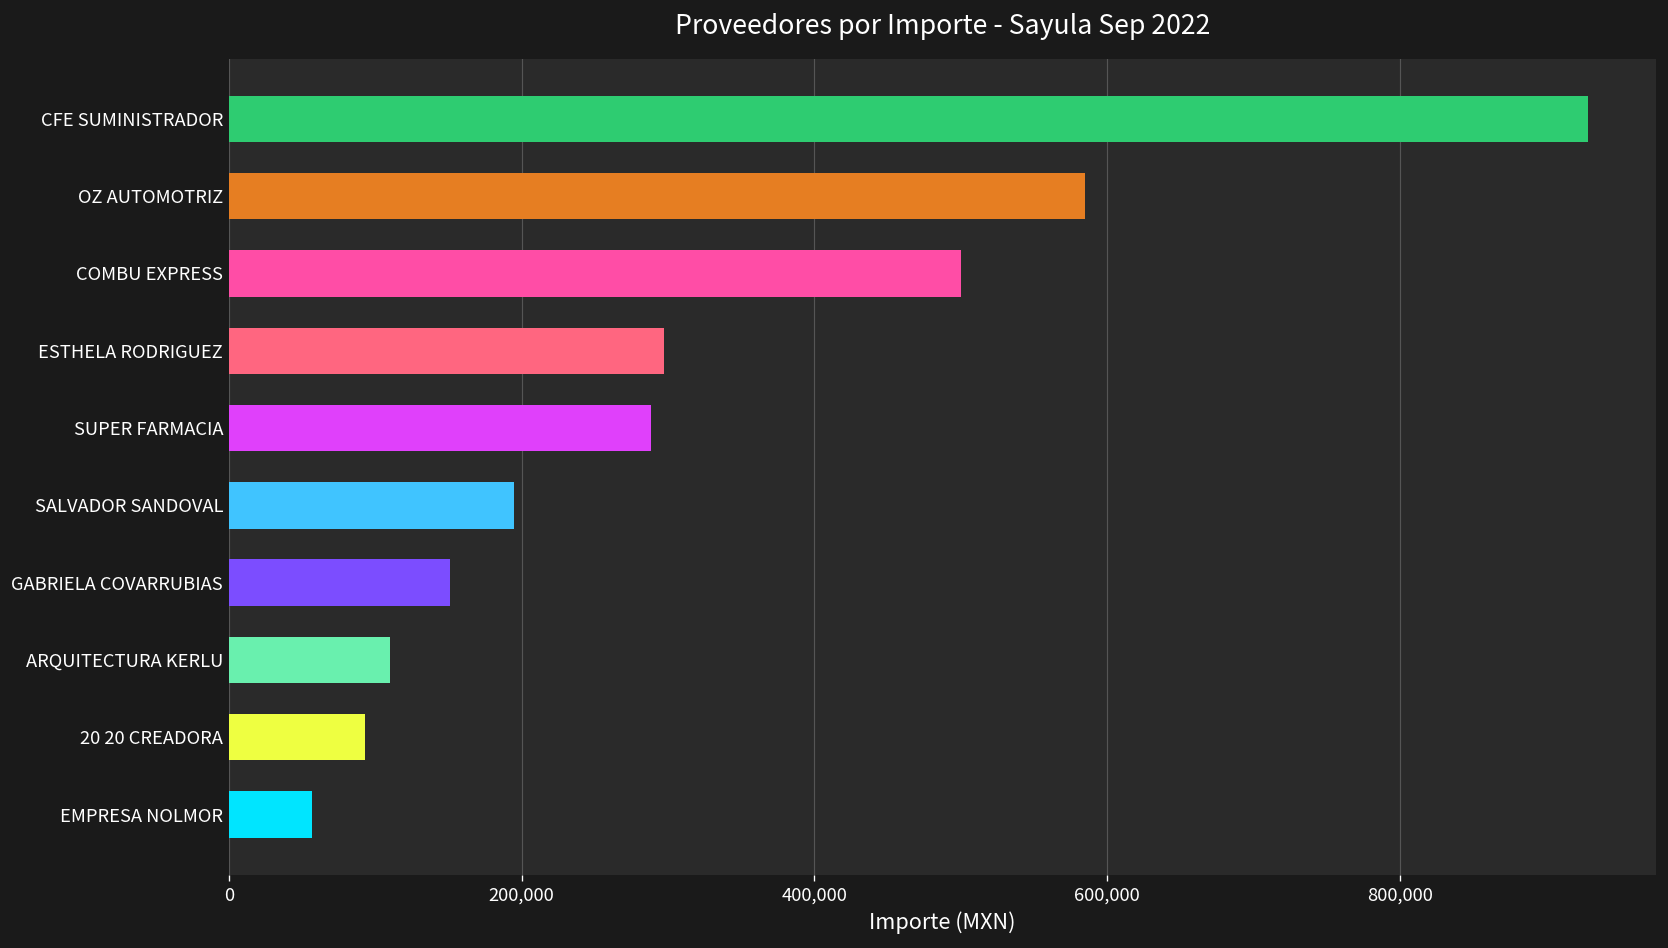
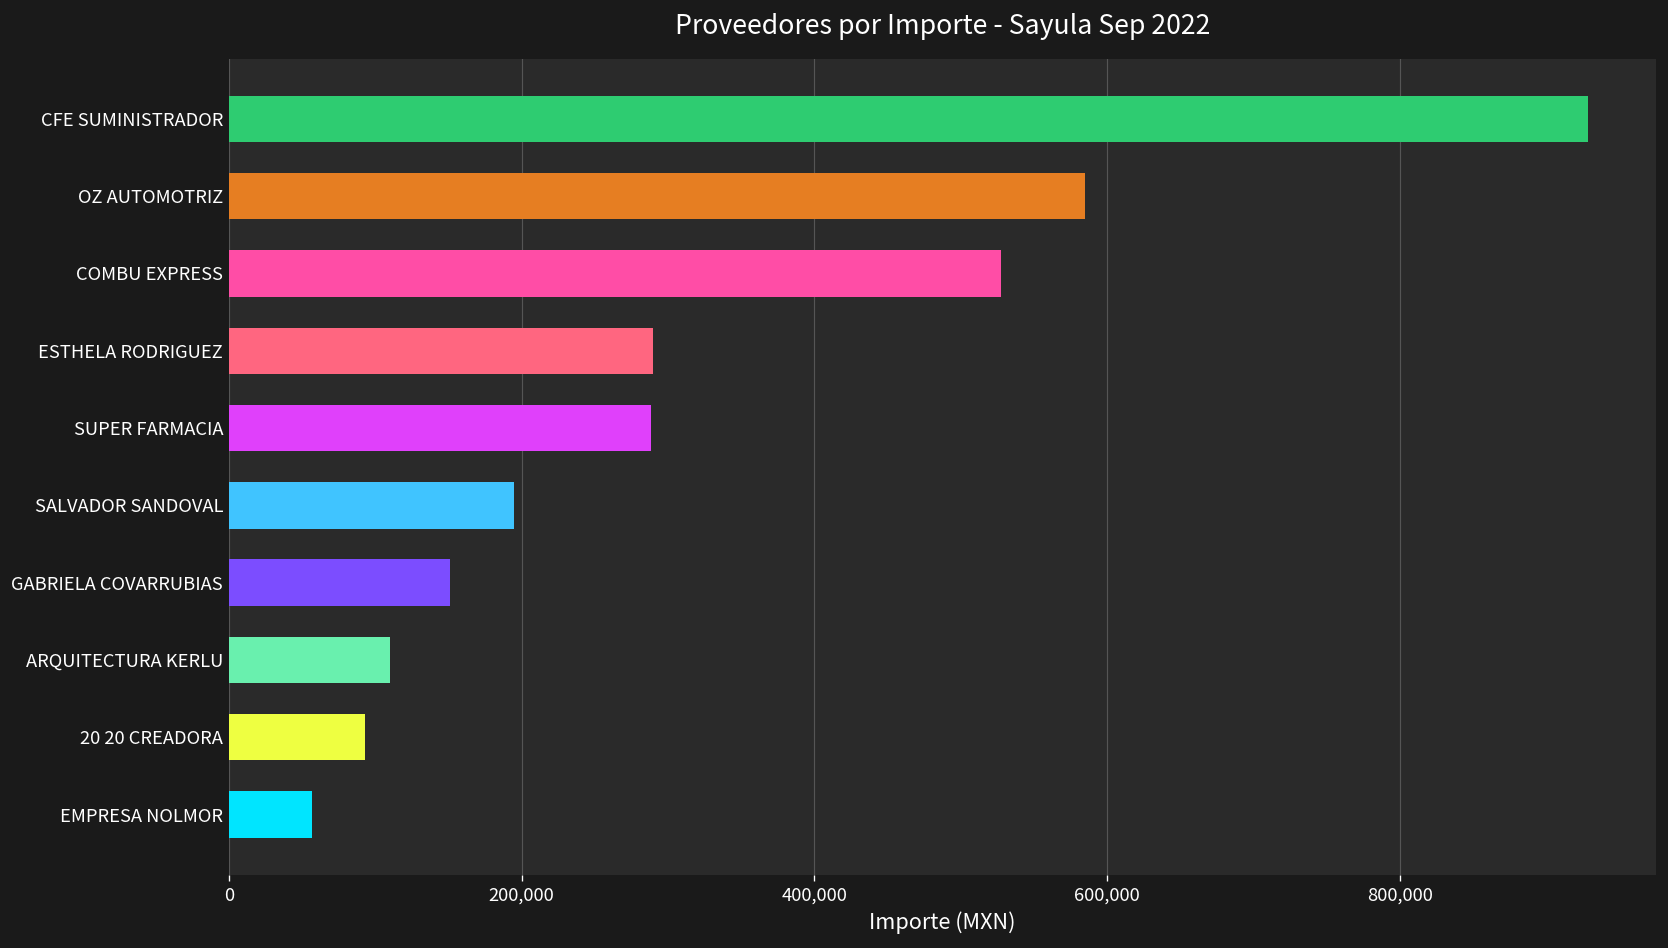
  {
    "CFE SUMINISTRADOR": "929,000",
    "OZ AUTOMOTRIZ": "585,000",
-   "COMBU EXPRESS": "500,000",
-   "ESTHELA RODRIGUEZ": "297,000",
+   "COMBU EXPRESS": "527,000",
+   "ESTHELA RODRIGUEZ": "290,000",
    "SUPER FARMACIA": "289,000",
    "SALVADOR SANDOVAL": "194,000",
    "GABRIELA COVARRUBIAS": "151,000",
    "ARQUITECTURA KERLU": "110,000",
    "20 20 CREADORA": "93,000",
    "EMPRESA NOLMOR": "57,000"
  }
